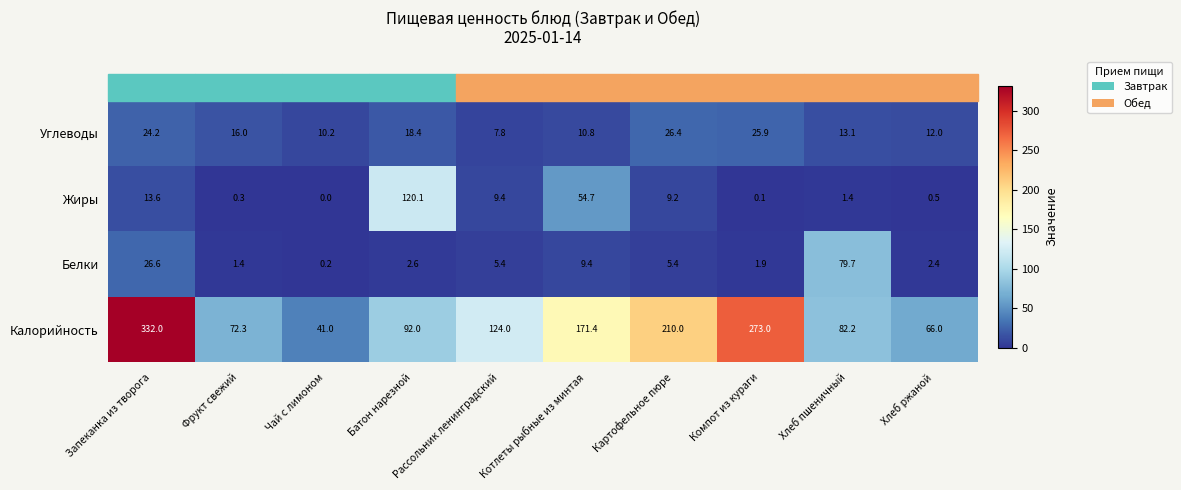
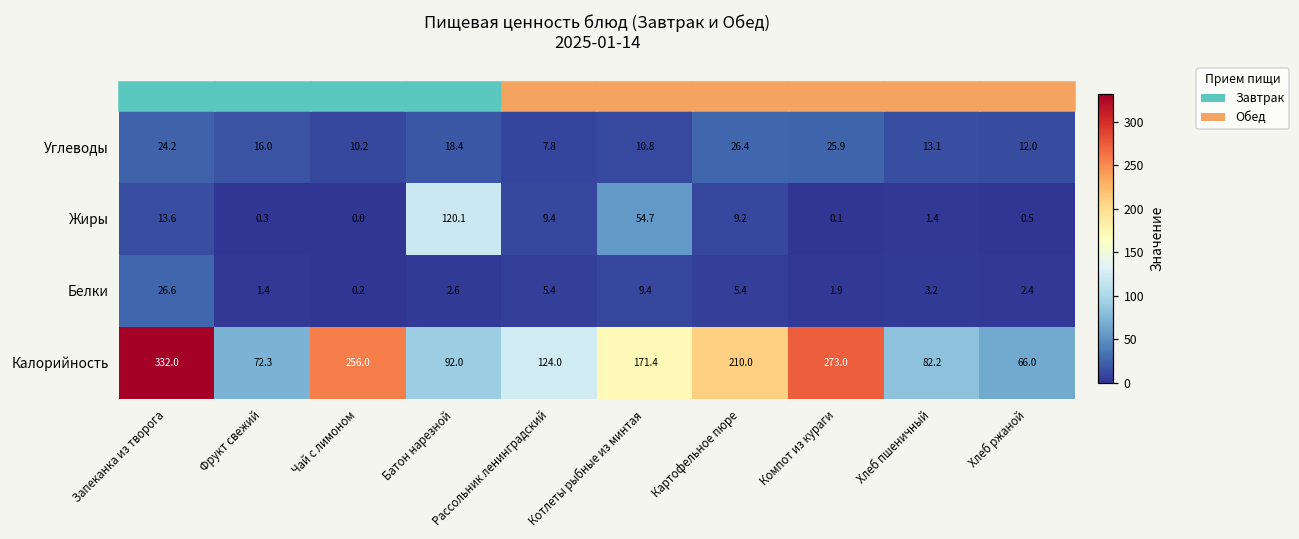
  {
    "Углеводы": {
      "Запеканка из творога": 24.2,
      "Фрукт свежий": 16.0,
      "Чай с лимоном": 10.2,
      "Батон нарезной": 18.4,
      "Рассольник ленинградский": 7.8,
      "Котлеты рыбные из минтая": 10.8,
      "Картофельное пюре": 26.4,
      "Компот из кураги": 25.9,
      "Хлеб пшеничный": 13.1,
      "Хлеб ржаной": 12.0
    },
    "Жиры": {
      "Запеканка из творога": 13.6,
      "Фрукт свежий": 0.3,
      "Чай с лимоном": 0.0,
      "Батон нарезной": 120.1,
      "Рассольник ленинградский": 9.4,
      "Котлеты рыбные из минтая": 54.7,
      "Картофельное пюре": 9.2,
      "Компот из кураги": 0.1,
      "Хлеб пшеничный": 1.4,
      "Хлеб ржаной": 0.5
    },
    "Белки": {
      "Запеканка из творога": 26.6,
      "Фрукт свежий": 1.4,
      "Чай с лимоном": 0.2,
      "Батон нарезной": 2.6,
      "Рассольник ленинградский": 5.4,
      "Котлеты рыбные из минтая": 9.4,
      "Картофельное пюре": 5.4,
      "Компот из кураги": 1.9,
-     "Хлеб пшеничный": 79.7,
+     "Хлеб пшеничный": 3.2,
      "Хлеб ржаной": 2.4
    },
    "Калорийность": {
      "Запеканка из творога": 332.0,
      "Фрукт свежий": 72.3,
-     "Чай с лимоном": 41.0,
+     "Чай с лимоном": 256.0,
      "Батон нарезной": 92.0,
      "Рассольник ленинградский": 124.0,
      "Котлеты рыбные из минтая": 171.4,
      "Картофельное пюре": 210.0,
      "Компот из кураги": 273.0,
      "Хлеб пшеничный": 82.2,
      "Хлеб ржаной": 66.0
    }
  }
